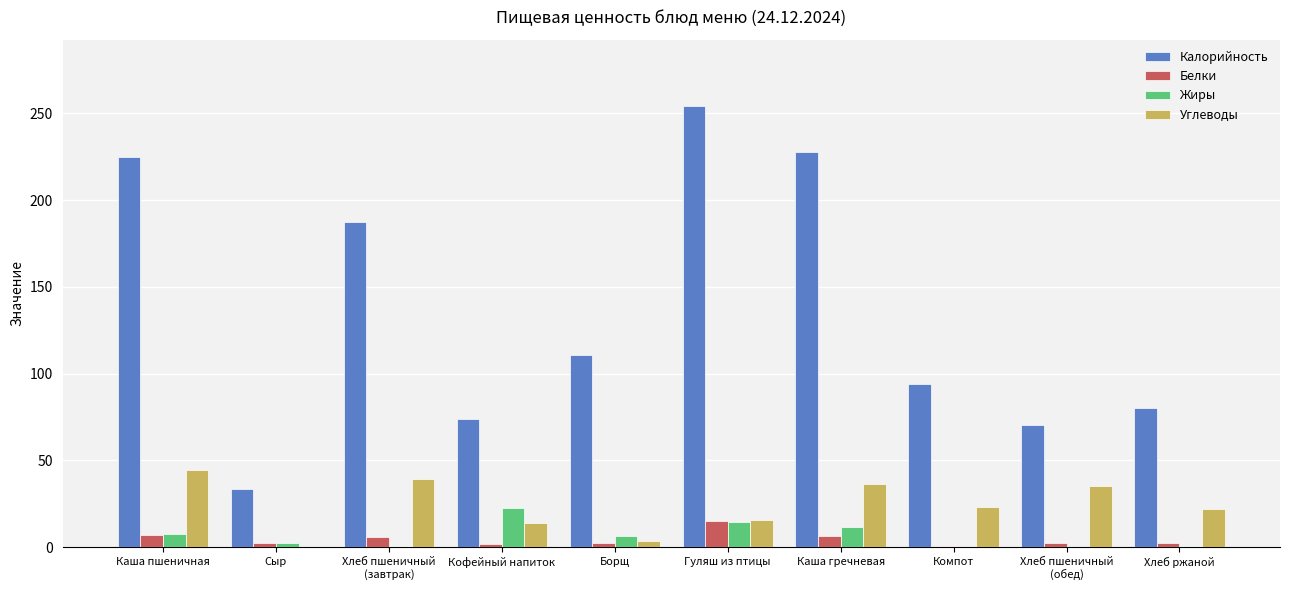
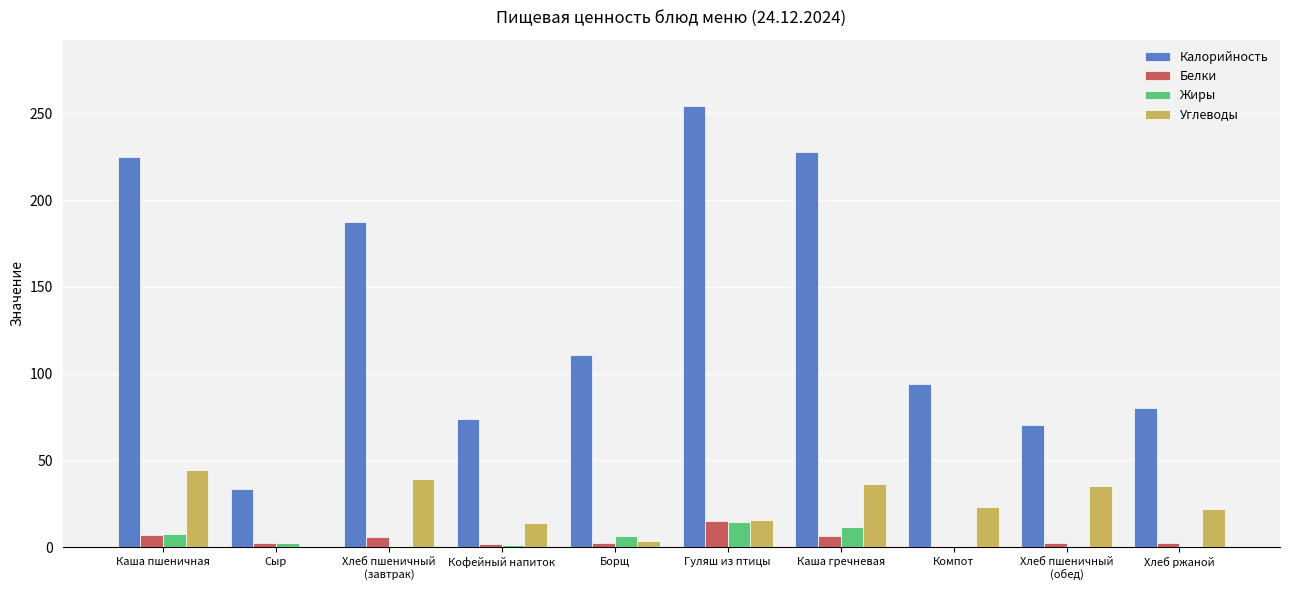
  {
    "Калорийность": {
      "Каша пшеничная": 225,
      "Сыр": 33,
      "Хлеб пшеничный (завтрак)": 188,
      "Кофейный напиток": 74,
      "Борщ": 111,
      "Гуляш из птицы": 254,
      "Каша гречневая": 228,
      "Компот": 94,
      "Хлеб пшеничный (обед)": 70,
      "Хлеб ржаной": 80
    },
    "Белки": {
      "Каша пшеничная": 7,
      "Сыр": 3,
      "Хлеб пшеничный (завтрак)": 6,
      "Кофейный напиток": 2,
      "Борщ": 2,
      "Гуляш из птицы": 15,
      "Каша гречневая": 7,
      "Хлеб пшеничный (обед)": 2,
      "Хлеб ржаной": 3
    },
    "Жиры": {
      "Каша пшеничная": 8,
      "Сыр": 3,
-     "Кофейный напиток": 23,
+     "Кофейный напиток": 1,
      "Борщ": 6,
      "Гуляш из птицы": 15,
      "Каша гречневая": 12,
      "Компот": 0
    },
    "Углеводы": {
      "Каша пшеничная": 45,
      "Сыр": 0,
      "Хлеб пшеничный (завтрак)": 39,
      "Кофейный напиток": 14,
      "Борщ": 3,
      "Гуляш из птицы": 16,
      "Каша гречневая": 36,
      "Компот": 23,
      "Хлеб пшеничный (обед)": 36,
      "Хлеб ржаной": 22
    }
  }
